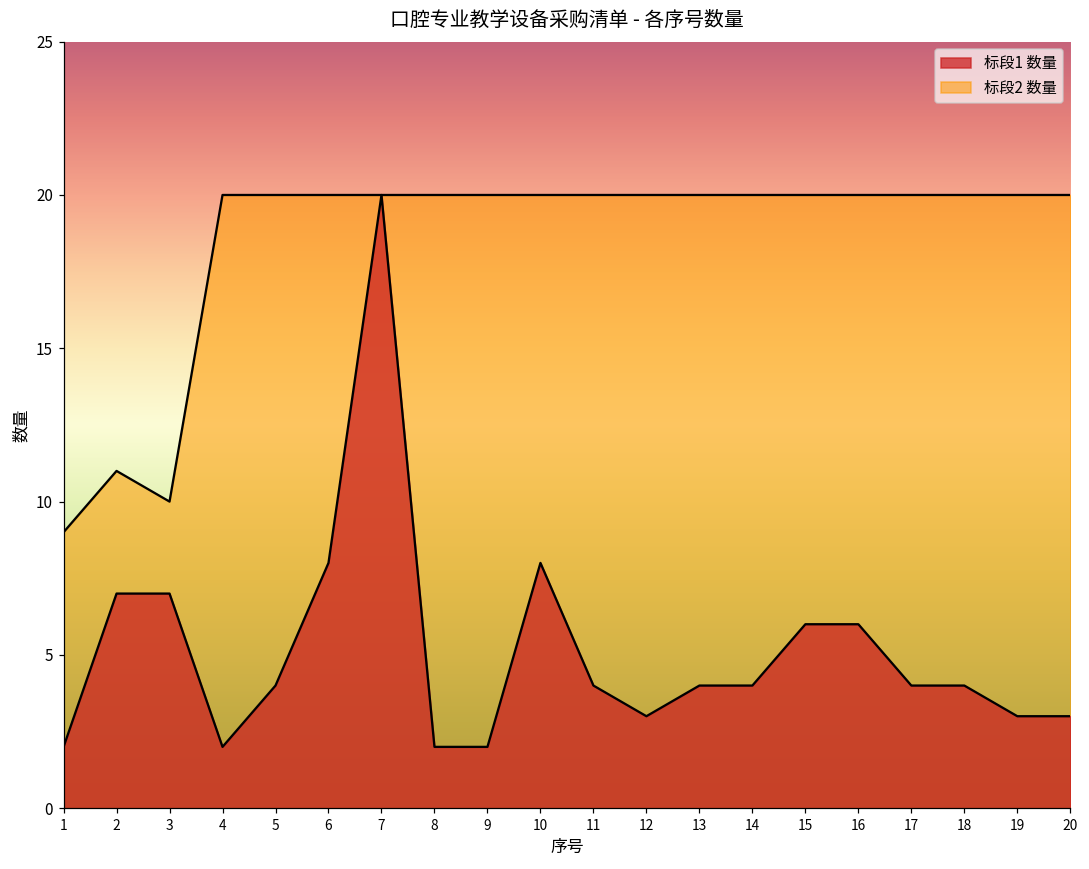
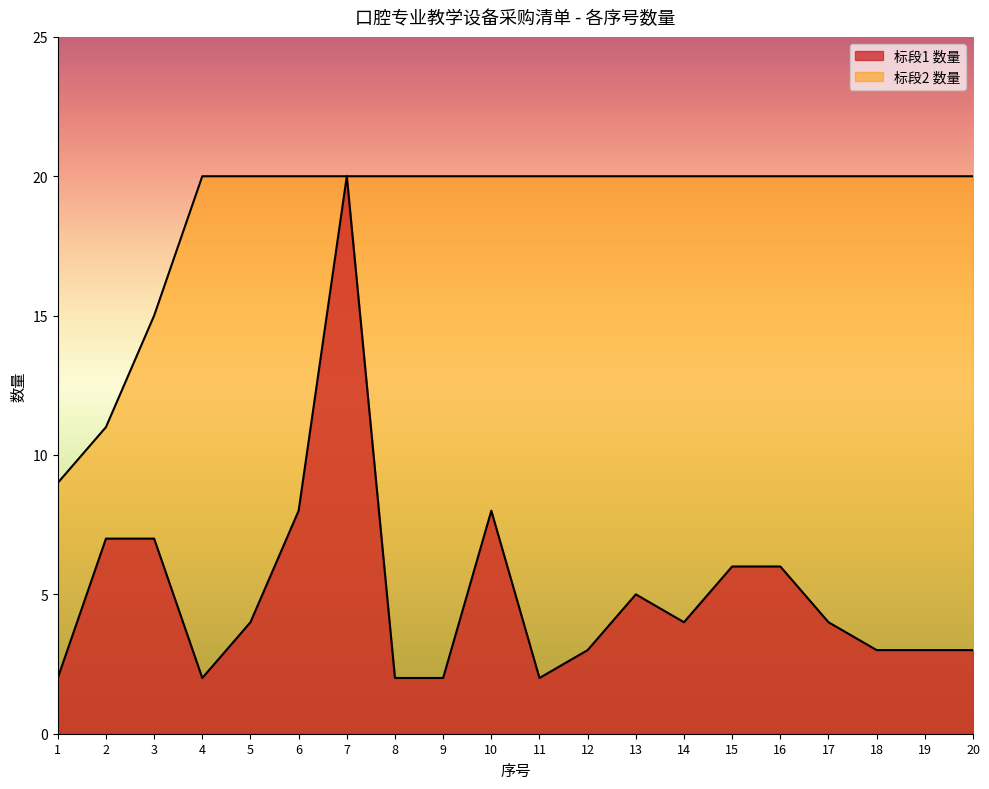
  {
    "标段1 数量": {
      "1": 2,
      "2": 7,
      "3": 7,
      "4": 2,
      "5": 4,
      "6": 8,
      "8": 2,
      "9": 2,
      "10": 8,
-     "11": 4,
+     "11": 2,
      "12": 3,
-     "13": 4,
+     "13": 5,
      "14": 4,
      "15": 6,
      "16": 6,
      "17": 4,
-     "18": 4,
+     "18": 3,
      "19": 3,
      "20": 3
    },
    "标段2 数量": {
      "1": 9,
      "2": 11,
-     "3": 10,
+     "3": 15,
      "4": 20,
      "5": 20,
      "6": 20,
      "8": 20,
      "9": 20,
      "10": 20,
      "11": 20,
      "12": 20,
      "13": 20,
      "14": 20,
      "15": 20,
      "16": 20,
      "17": 20,
      "18": 20,
      "19": 20,
      "20": 20
    }
  }
